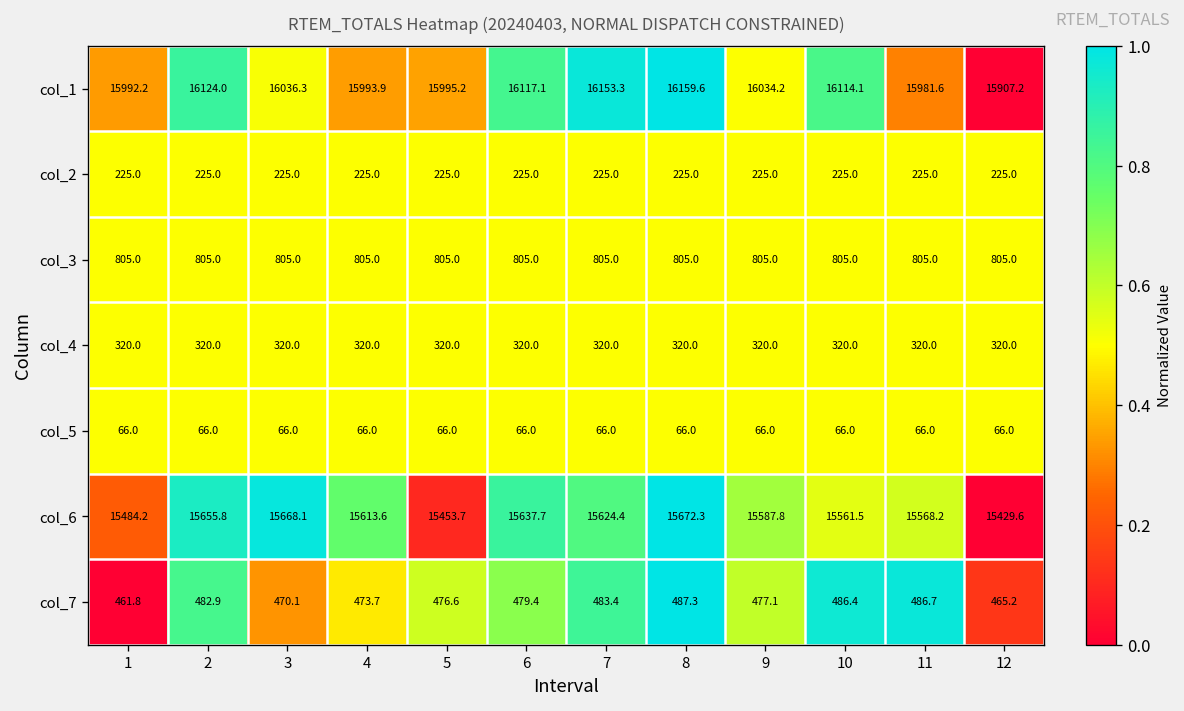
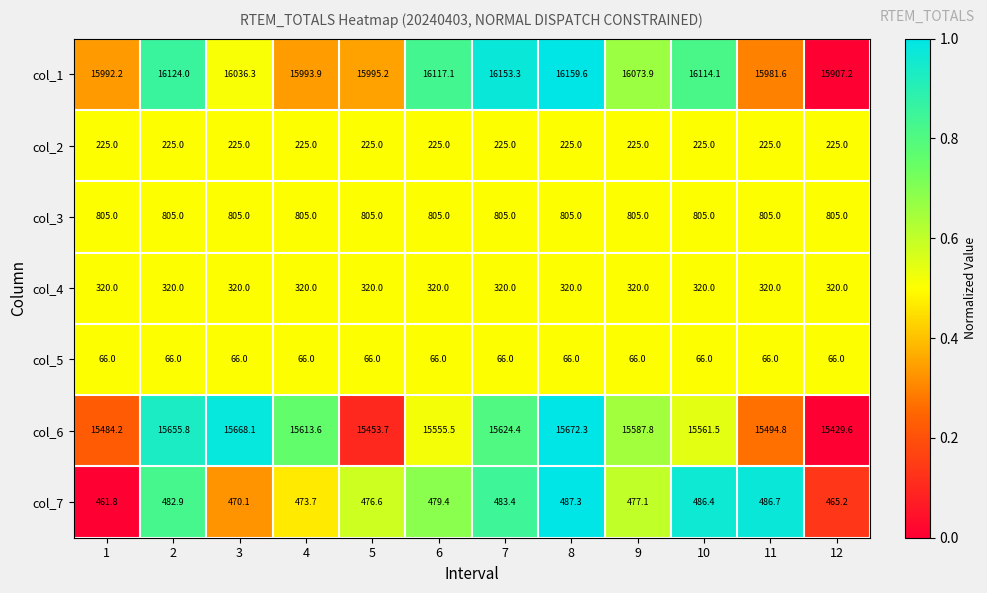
  {
    "col_1": {
      "1": 15992.2,
      "2": 16124.0,
      "3": 16036.3,
      "4": 15993.9,
      "5": 15995.2,
      "6": 16117.1,
      "7": 16153.3,
      "8": 16159.6,
-     "9": 16034.2,
+     "9": 16073.9,
      "10": 16114.1,
      "11": 15981.6,
      "12": 15907.2
    },
    "col_2": {
      "1": 225.0,
      "2": 225.0,
      "3": 225.0,
      "4": 225.0,
      "5": 225.0,
      "6": 225.0,
      "7": 225.0,
      "8": 225.0,
      "9": 225.0,
      "10": 225.0,
      "11": 225.0,
      "12": 225.0
    },
    "col_3": {
      "1": 805.0,
      "2": 805.0,
      "3": 805.0,
      "4": 805.0,
      "5": 805.0,
      "6": 805.0,
      "7": 805.0,
      "8": 805.0,
      "9": 805.0,
      "10": 805.0,
      "11": 805.0,
      "12": 805.0
    },
    "col_4": {
      "1": 320.0,
      "2": 320.0,
      "3": 320.0,
      "4": 320.0,
      "5": 320.0,
      "6": 320.0,
      "7": 320.0,
      "8": 320.0,
      "9": 320.0,
      "10": 320.0,
      "11": 320.0,
      "12": 320.0
    },
    "col_5": {
      "1": 66.0,
      "2": 66.0,
      "3": 66.0,
      "4": 66.0,
      "5": 66.0,
      "6": 66.0,
      "7": 66.0,
      "8": 66.0,
      "9": 66.0,
      "10": 66.0,
      "11": 66.0,
      "12": 66.0
    },
    "col_6": {
      "1": 15484.2,
      "2": 15655.8,
      "3": 15668.1,
      "4": 15613.6,
      "5": 15453.7,
-     "6": 15637.7,
+     "6": 15555.5,
      "7": 15624.4,
      "8": 15672.3,
      "9": 15587.8,
      "10": 15561.5,
-     "11": 15568.2,
+     "11": 15494.8,
      "12": 15429.6
    },
    "col_7": {
      "1": 461.8,
      "2": 482.9,
      "3": 470.1,
      "4": 473.7,
      "5": 476.6,
      "6": 479.4,
      "7": 483.4,
      "8": 487.3,
      "9": 477.1,
      "10": 486.4,
      "11": 486.7,
      "12": 465.2
    }
  }
